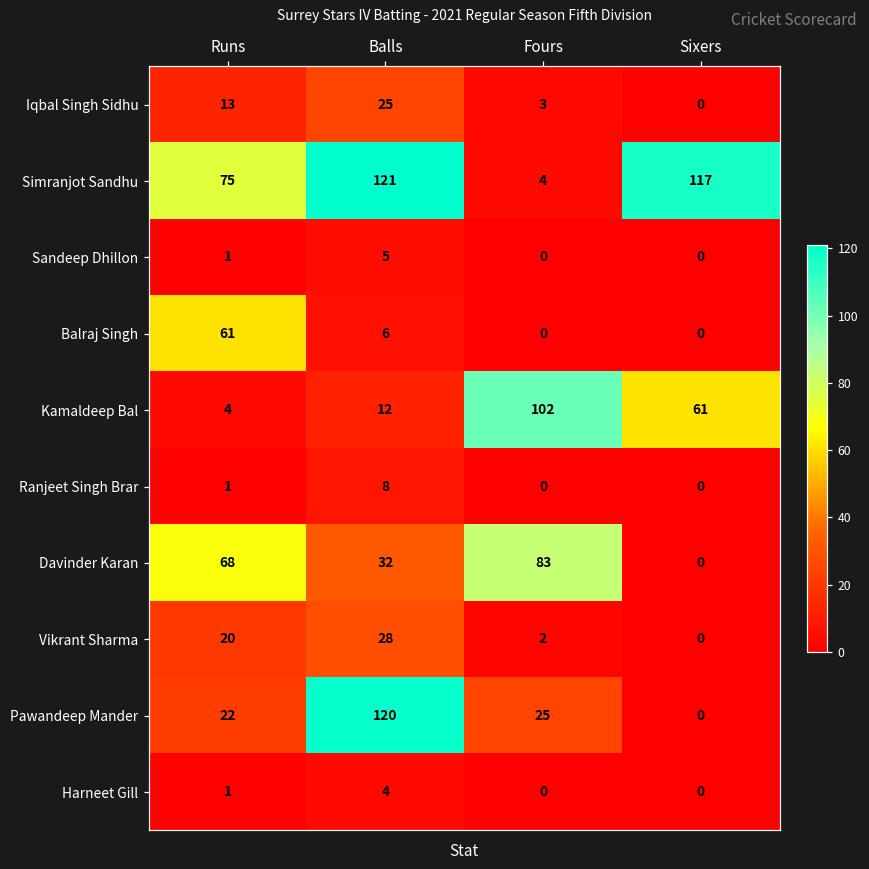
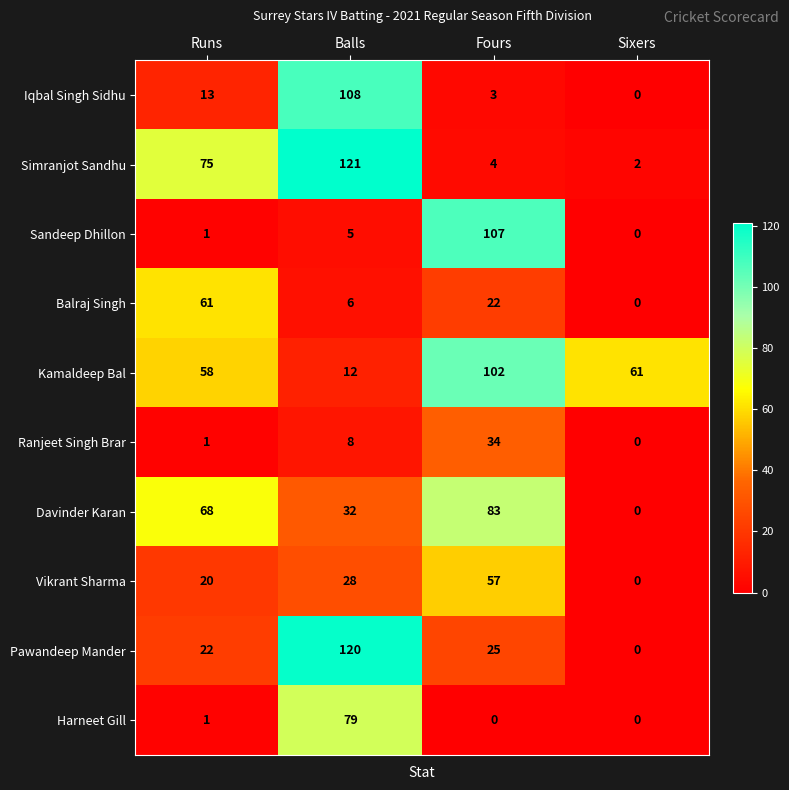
  {
    "Iqbal Singh Sidhu": {
      "Runs": 13,
-     "Balls": 25,
+     "Balls": 108,
      "Fours": 3,
      "Sixers": 0
    },
    "Simranjot Sandhu": {
      "Runs": 75,
      "Balls": 121,
      "Fours": 4,
-     "Sixers": 117
+     "Sixers": 2
    },
    "Sandeep Dhillon": {
      "Runs": 1,
      "Balls": 5,
-     "Fours": 0,
+     "Fours": 107,
      "Sixers": 0
    },
    "Balraj Singh": {
      "Runs": 61,
      "Balls": 6,
-     "Fours": 0,
+     "Fours": 22,
      "Sixers": 0
    },
    "Kamaldeep Bal": {
-     "Runs": 4,
+     "Runs": 58,
      "Balls": 12,
      "Fours": 102,
      "Sixers": 61
    },
    "Ranjeet Singh Brar": {
      "Runs": 1,
      "Balls": 8,
-     "Fours": 0,
+     "Fours": 34,
      "Sixers": 0
    },
    "Davinder Karan": {
      "Runs": 68,
      "Balls": 32,
      "Fours": 83,
      "Sixers": 0
    },
    "Vikrant Sharma": {
      "Runs": 20,
      "Balls": 28,
-     "Fours": 2,
+     "Fours": 57,
      "Sixers": 0
    },
    "Pawandeep Mander": {
      "Runs": 22,
      "Balls": 120,
      "Fours": 25,
      "Sixers": 0
    },
    "Harneet Gill": {
      "Runs": 1,
-     "Balls": 4,
+     "Balls": 79,
      "Fours": 0,
      "Sixers": 0
    }
  }
